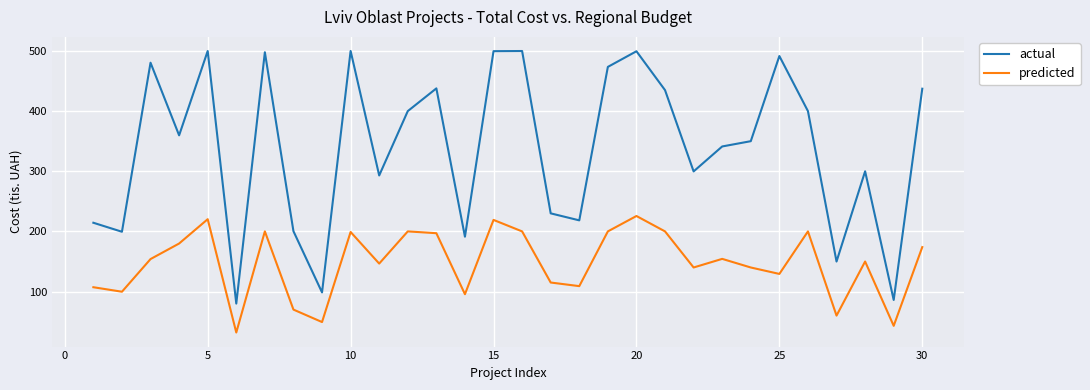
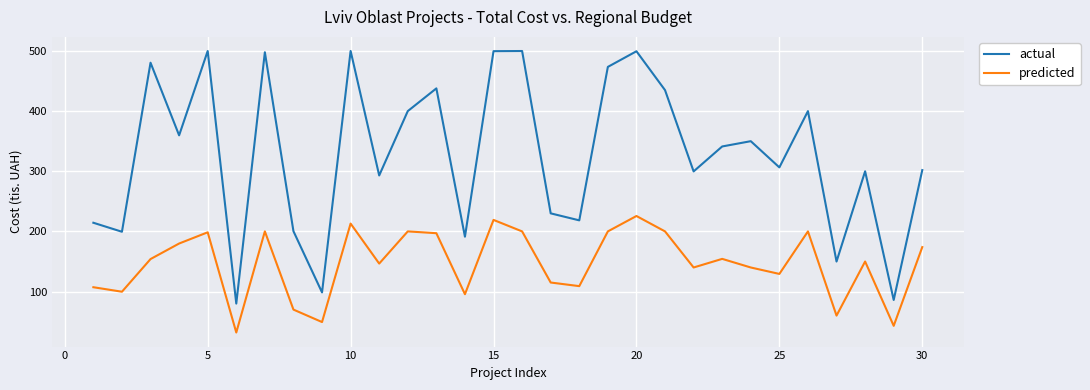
  {
    "actual": {
      "5": 500,
      "10": 500,
      "15": 500,
      "20": 500,
-     "25": 490,
-     "30": 440
+     "25": 310,
+     "30": 300
    },
    "predicted": {
-     "5": 220,
-     "10": 200,
+     "5": 200,
+     "10": 210,
      "15": 220,
      "20": 230,
      "25": 130,
      "30": 170
    }
  }
